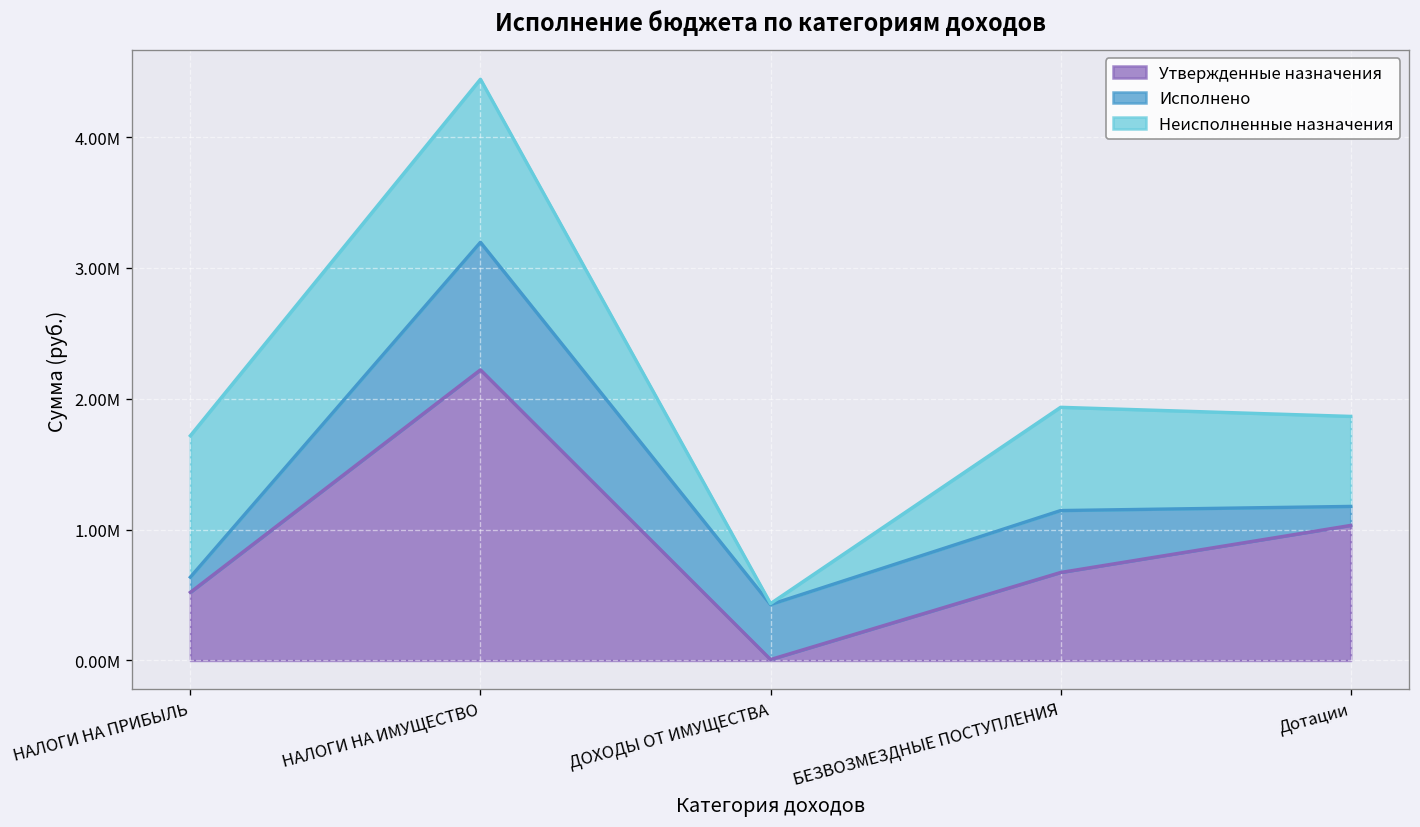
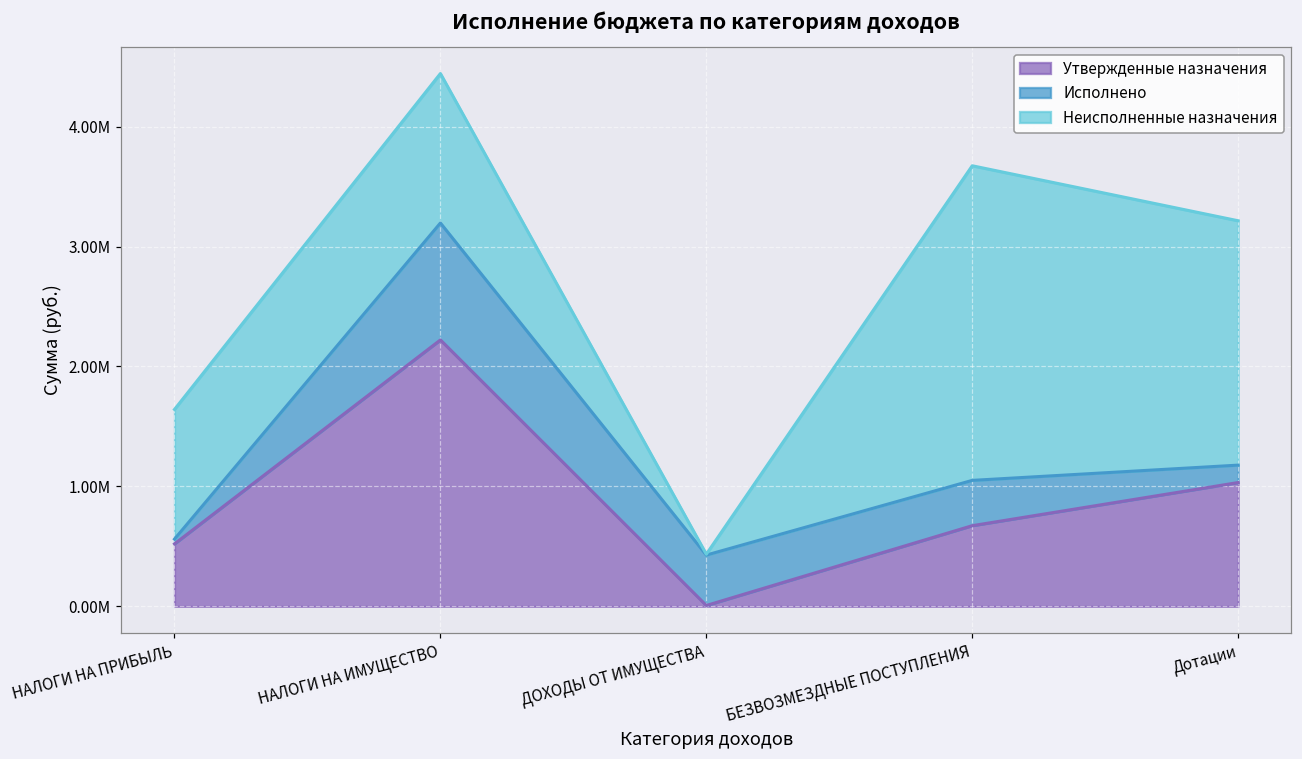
  {
    "Утвержденные назначения": {
      "НАЛОГИ НА ПРИБЫЛЬ": 520000,
      "НАЛОГИ НА ИМУЩЕСТВО": 2220000,
      "ДОХОДЫ ОТ ИМУЩЕСТВА": 10000,
      "БЕЗВОЗМЕЗДНЫЕ ПОСТУПЛЕНИЯ": 670000,
      "Дотации": 1030000
    },
    "Исполнено": {
-     "НАЛОГИ НА ПРИБЫЛЬ": 120000,
+     "НАЛОГИ НА ПРИБЫЛЬ": 40000,
      "НАЛОГИ НА ИМУЩЕСТВО": 980000,
-     "БЕЗВОЗМЕЗДНЫЕ ПОСТУПЛЕНИЯ": 470000,
+     "БЕЗВОЗМЕЗДНЫЕ ПОСТУПЛЕНИЯ": 380000,
      "Дотации": 150000
    },
    "Неисполненные назначения": {
      "НАЛОГИ НА ПРИБЫЛЬ": 1080000,
      "НАЛОГИ НА ИМУЩЕСТВО": 1250000,
-     "БЕЗВОЗМЕЗДНЫЕ ПОСТУПЛЕНИЯ": 790000,
-     "Дотации": 690000
+     "БЕЗВОЗМЕЗДНЫЕ ПОСТУПЛЕНИЯ": 2620000,
+     "Дотации": 2040000
    }
  }
